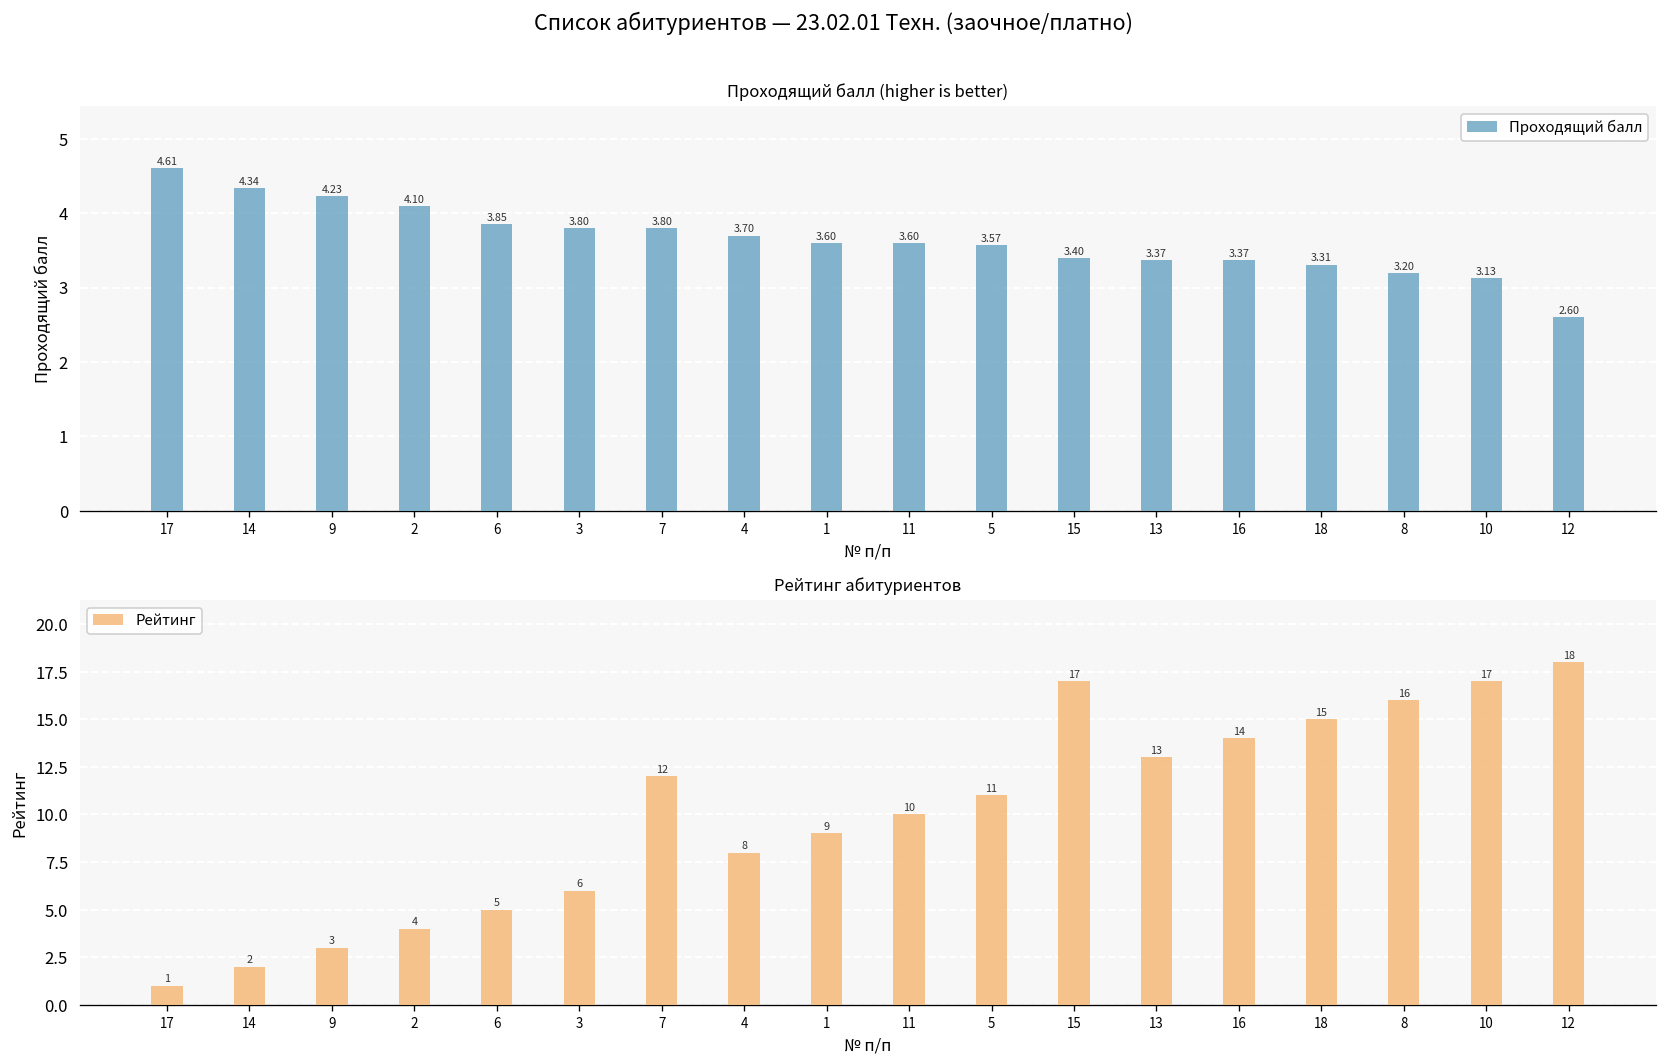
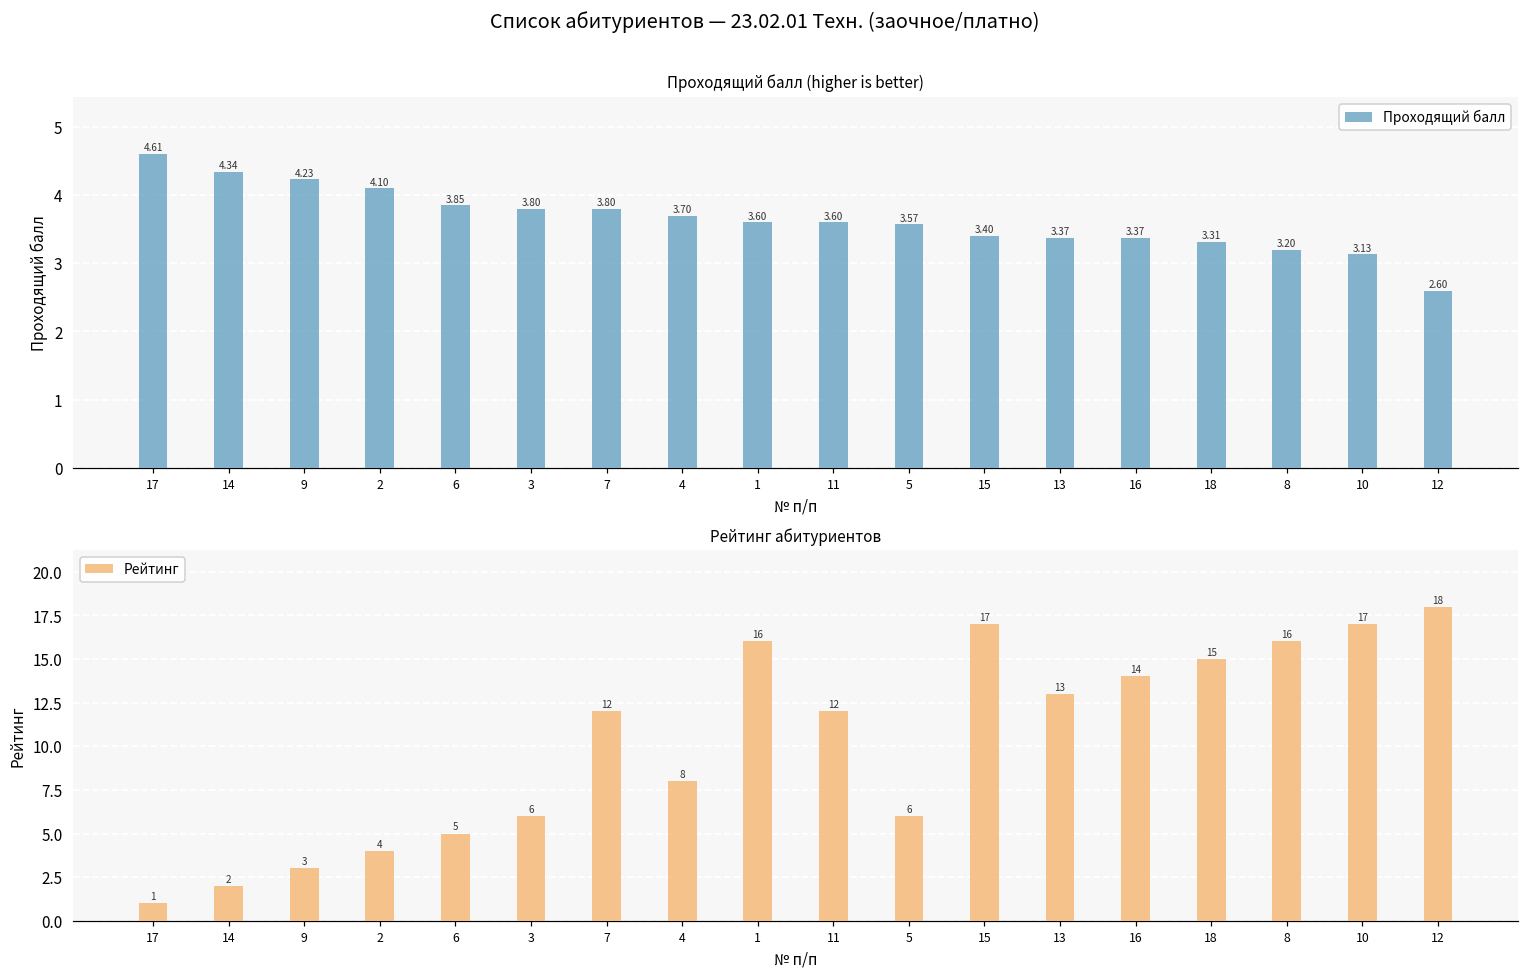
  {
    "Проходящий балл (higher is better)": {
      "17": 4.61,
      "14": 4.34,
      "9": 4.23,
      "2": 4.10,
      "6": 3.85,
      "3": 3.80,
      "7": 3.80,
      "4": 3.70,
      "1": 3.60,
      "11": 3.60,
      "5": 3.57,
      "15": 3.40,
      "13": 3.37,
      "16": 3.37,
      "18": 3.31,
      "8": 3.20,
      "10": 3.13,
      "12": 2.60
    },
    "Рейтинг абитуриентов": {
      "17": 1,
      "14": 2,
      "9": 3,
      "2": 4,
      "6": 5,
      "3": 6,
      "7": 12,
      "4": 8,
-     "1": 9,
-     "11": 10,
-     "5": 11,
+     "1": 16,
+     "11": 12,
+     "5": 6,
      "15": 17,
      "13": 13,
      "16": 14,
      "18": 15,
      "8": 16,
      "10": 17,
      "12": 18
    }
  }
